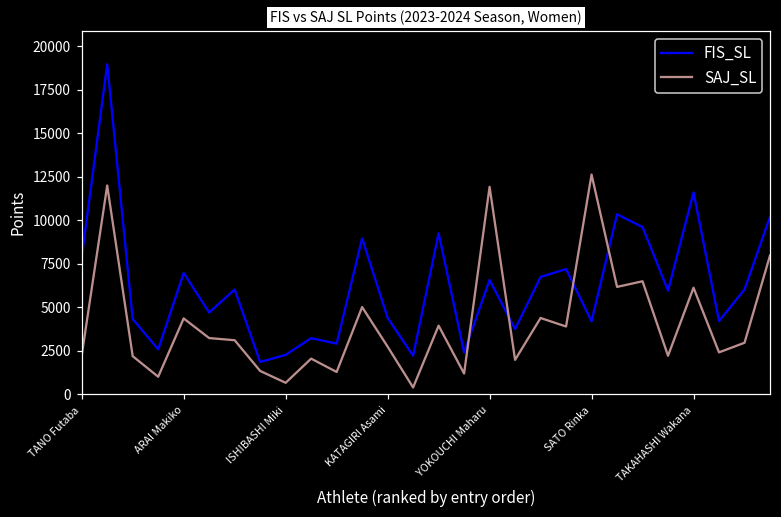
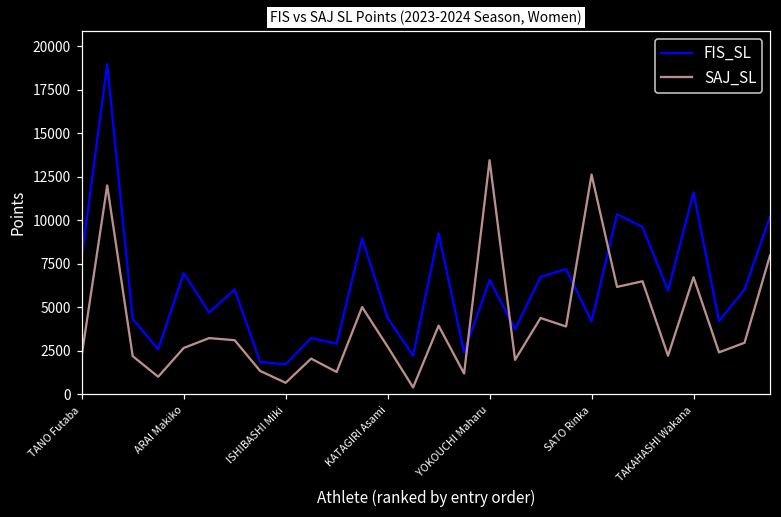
  {
    "FIS_SL": {
      "TANO Futaba": 7900,
      "ARAI Makiko": 7000,
-     "ISHIBASHI Miki": 2300,
+     "ISHIBASHI Miki": 1700,
      "KATAGIRI Asami": 4400,
      "YOKOUCHI Maharu": 6600,
      "SATO Rinka": 4200,
      "TAKAHASHI Wakana": 11600
    },
    "SAJ_SL": {
      "TANO Futaba": 2200,
-     "ARAI Makiko": 4400,
+     "ARAI Makiko": 2700,
      "ISHIBASHI Miki": 700,
      "KATAGIRI Asami": 2700,
-     "YOKOUCHI Maharu": 11900,
+     "YOKOUCHI Maharu": 13500,
      "SATO Rinka": 12600,
-     "TAKAHASHI Wakana": 6100
+     "TAKAHASHI Wakana": 6700
    }
  }
